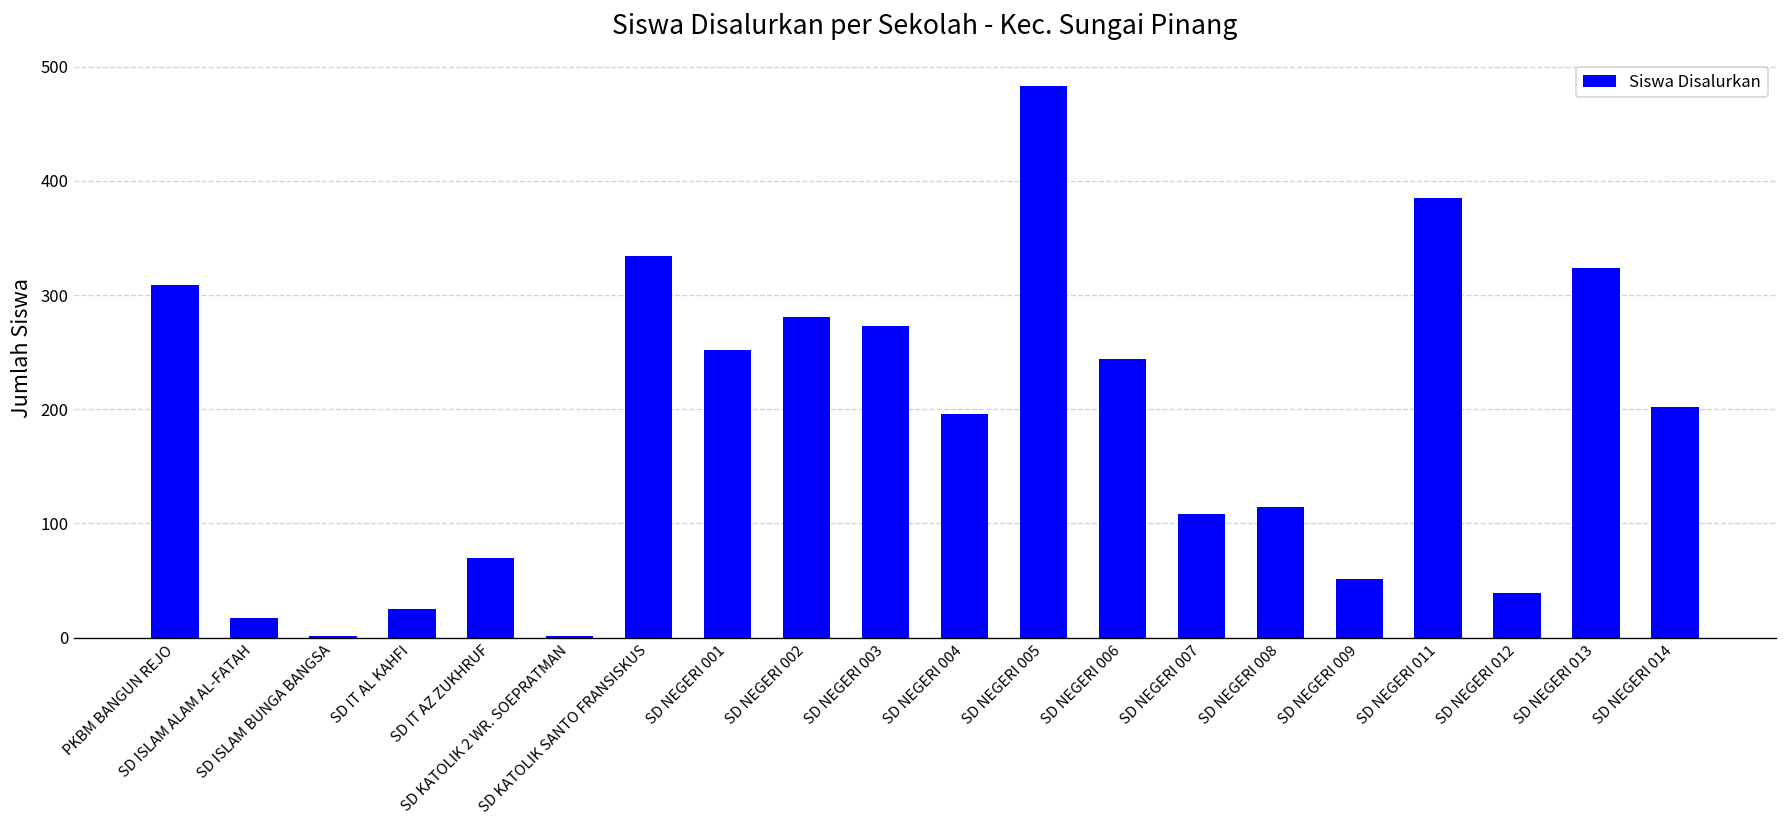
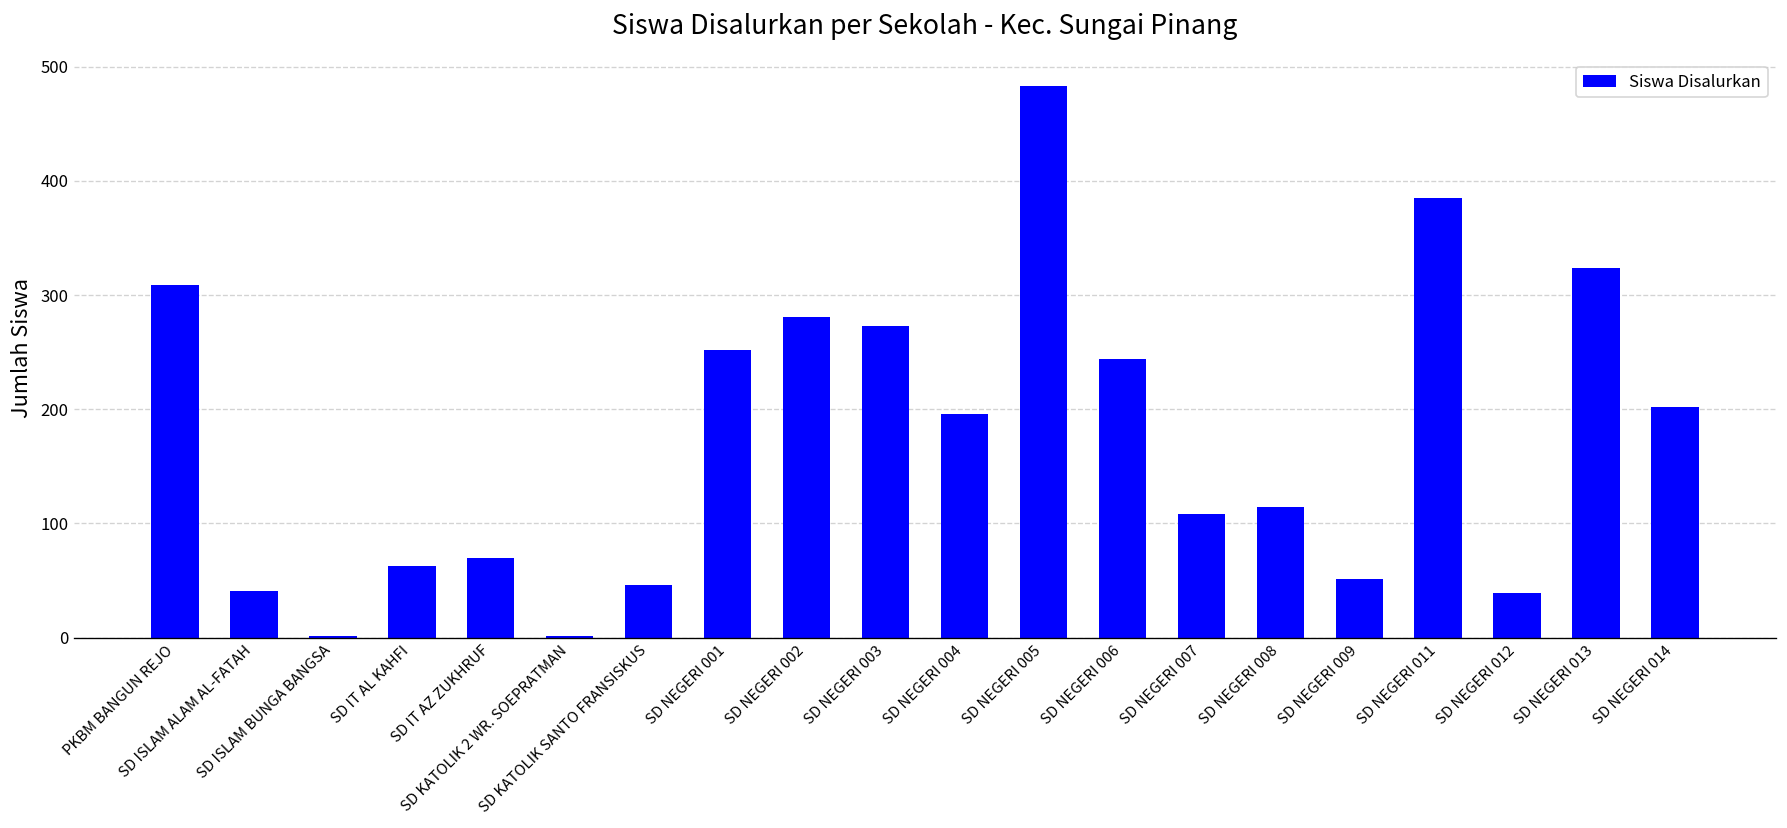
  {
    "PKBM BANGUN REJO": 310,
-   "SD ISLAM ALAM AL-FATAH": 20,
-   "SD IT AL KAHFI": 30,
+   "SD ISLAM ALAM AL-FATAH": 40,
+   "SD IT AL KAHFI": 60,
    "SD IT AZ ZUKHRUF": 70,
-   "SD KATOLIK SANTO FRANSISKUS": 330,
+   "SD KATOLIK SANTO FRANSISKUS": 50,
    "SD NEGERI 001": 250,
    "SD NEGERI 002": 280,
    "SD NEGERI 003": 270,
    "SD NEGERI 004": 200,
    "SD NEGERI 005": 480,
    "SD NEGERI 006": 240,
    "SD NEGERI 007": 110,
    "SD NEGERI 008": 110,
    "SD NEGERI 009": 50,
    "SD NEGERI 011": 390,
    "SD NEGERI 012": 40,
    "SD NEGERI 013": 320,
    "SD NEGERI 014": 200
  }
